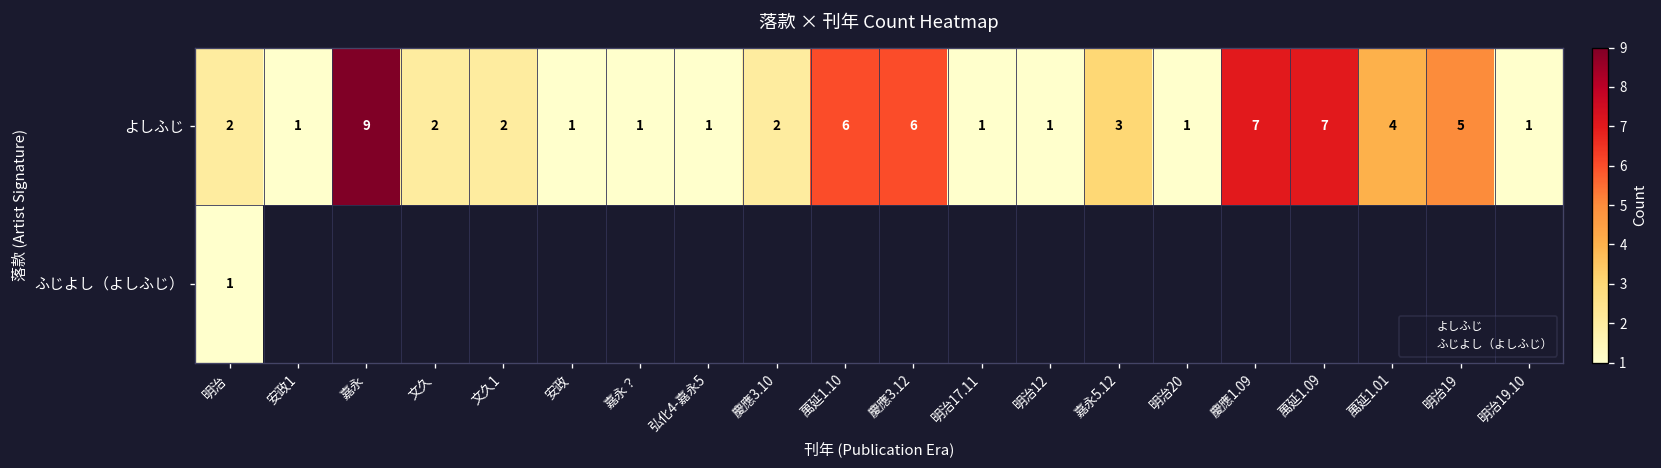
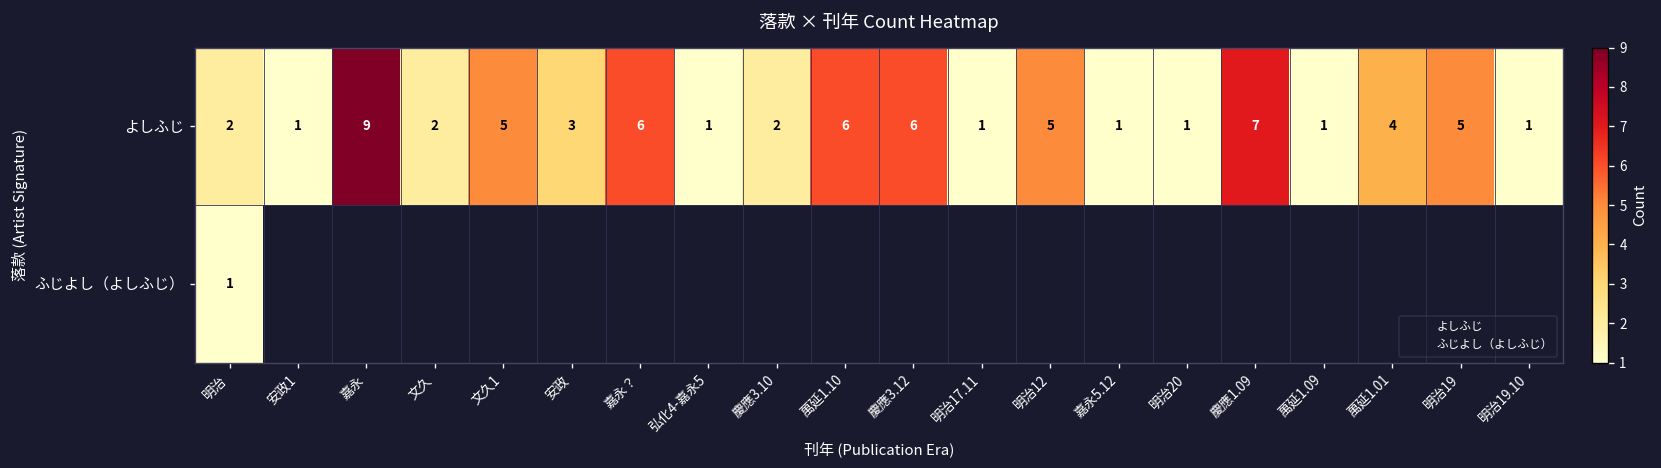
  {
    "よしふじ": {
      "明治": 2,
      "安政1": 1,
      "嘉永": 9,
      "文久": 2,
-     "文久1": 2,
-     "安政": 1,
-     "嘉永？": 1,
+     "文久1": 5,
+     "安政": 3,
+     "嘉永？": 6,
      "弘化4-嘉永5": 1,
      "慶應3.10": 2,
      "萬延1.10": 6,
      "慶應3.12": 6,
      "明治17.11": 1,
-     "明治12": 1,
-     "嘉永5.12": 3,
+     "明治12": 5,
+     "嘉永5.12": 1,
      "明治20": 1,
      "慶應1.09": 7,
-     "萬延1.09": 7,
+     "萬延1.09": 1,
      "萬延1.01": 4,
      "明治19": 5,
      "明治19.10": 1
    },
    "ふじよし（よしふじ）": {
      "明治": 1
    }
  }
